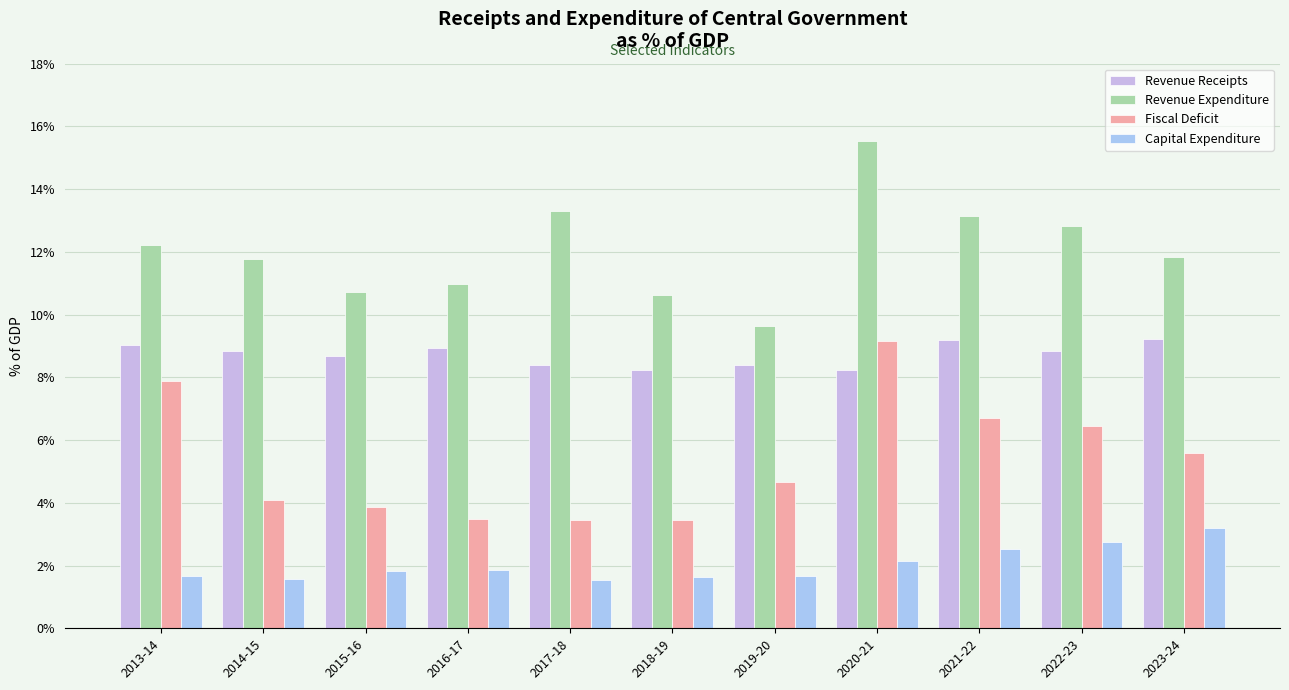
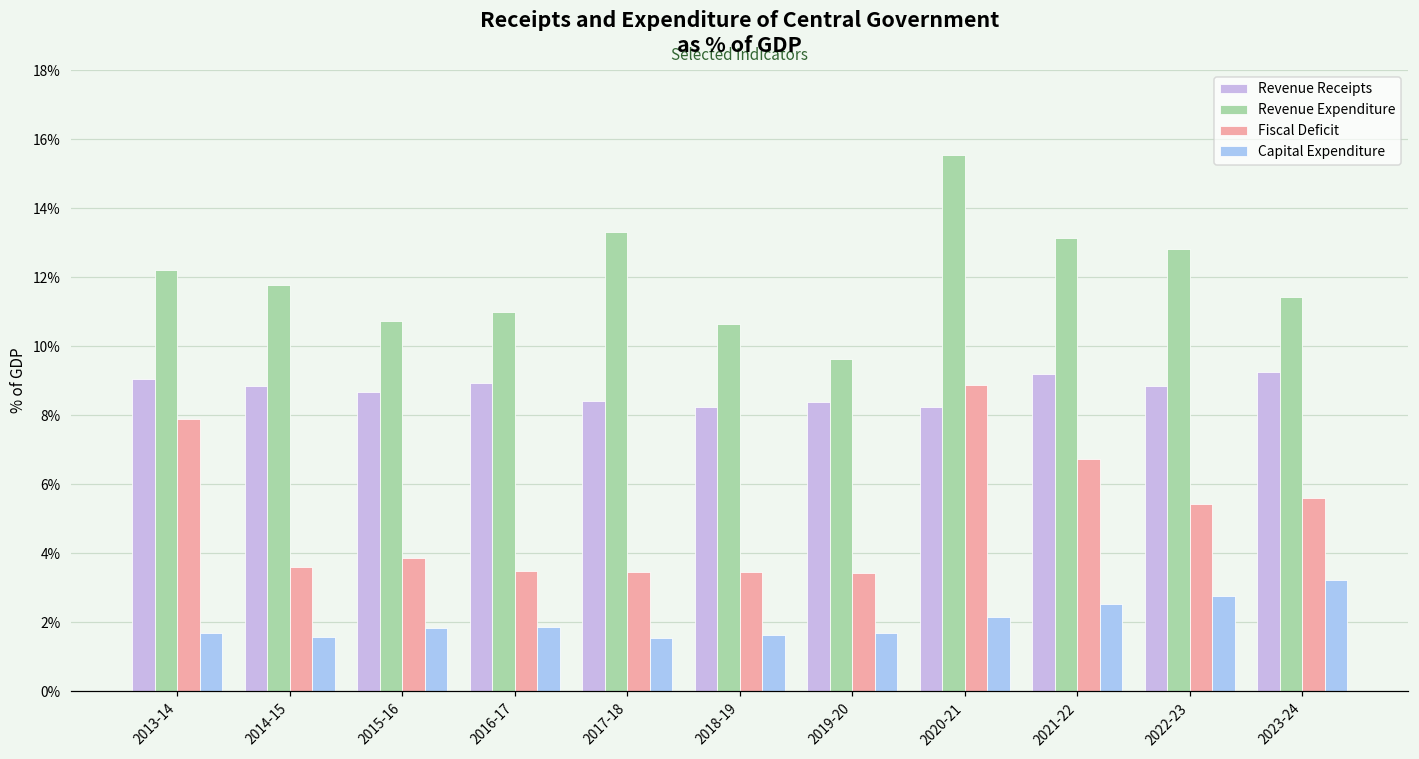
  {
    "Revenue Expenditure": {
      "2013-14": "12.2%",
      "2014-15": "11.8%",
      "2015-16": "10.7%",
      "2016-17": "11.0%",
      "2017-18": "13.3%",
      "2018-19": "10.6%",
      "2019-20": "9.6%",
      "2020-21": "15.5%",
      "2021-22": "13.1%",
      "2022-23": "12.8%",
-     "2023-24": "11.8%"
+     "2023-24": "11.4%"
    },
    "Fiscal Deficit": {
      "2013-14": "7.9%",
-     "2014-15": "4.1%",
+     "2014-15": "3.6%",
      "2015-16": "3.9%",
      "2016-17": "3.5%",
      "2017-18": "3.5%",
      "2018-19": "3.4%",
-     "2019-20": "4.7%",
-     "2020-21": "9.2%",
+     "2019-20": "3.4%",
+     "2020-21": "8.9%",
      "2021-22": "6.7%",
-     "2022-23": "6.4%",
+     "2022-23": "5.4%",
      "2023-24": "5.6%"
    }
  }
